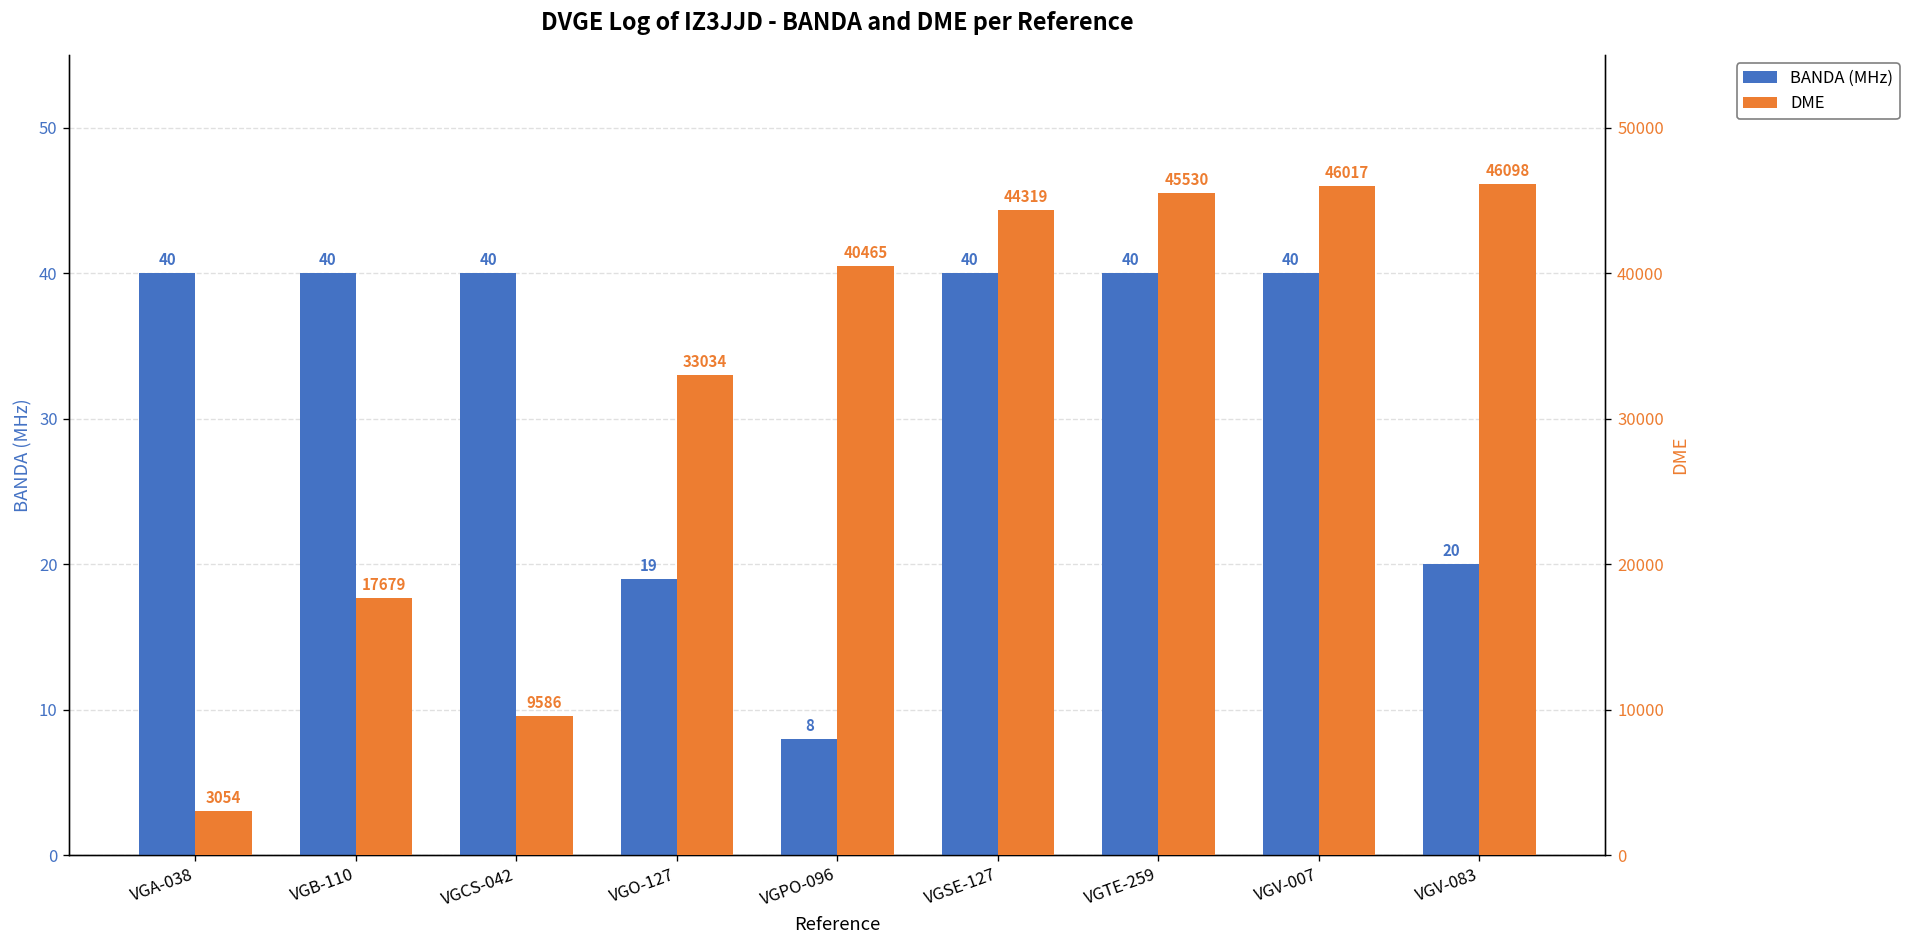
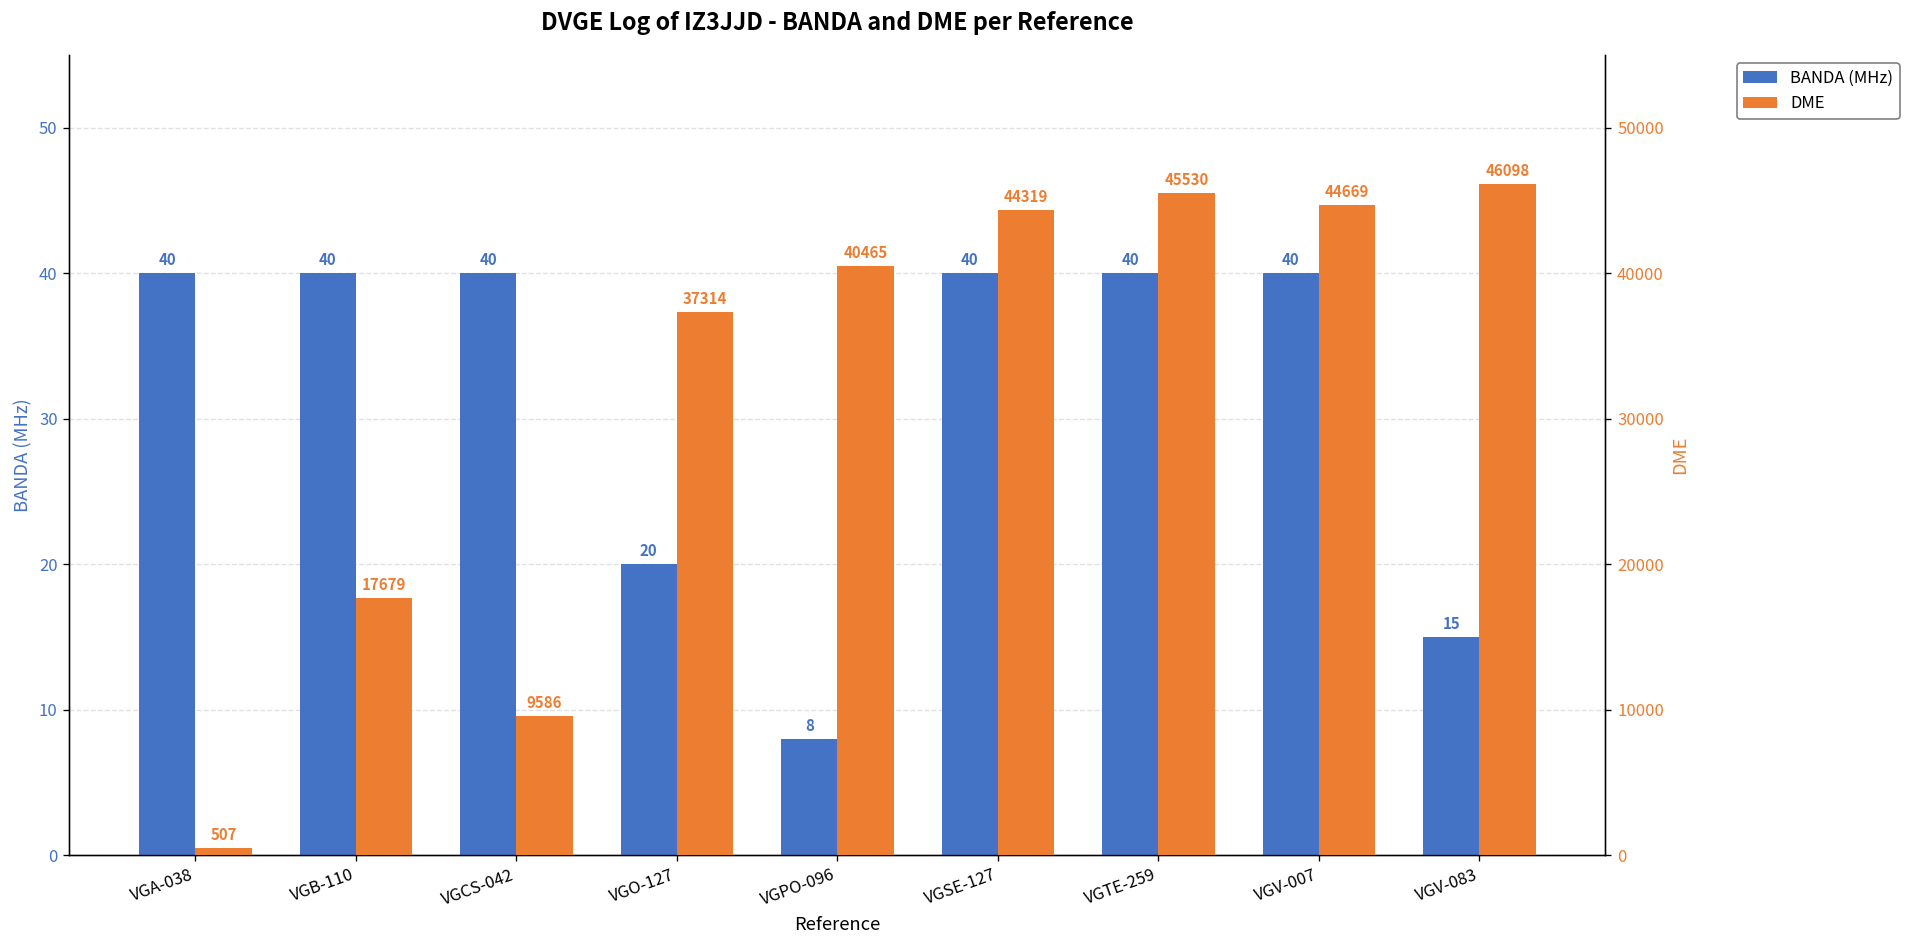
  {
    "BANDA (MHz)": {
      "VGA-038": 40,
      "VGB-110": 40,
      "VGCS-042": 40,
-     "VGO-127": 19,
+     "VGO-127": 20,
      "VGPO-096": 8,
      "VGSE-127": 40,
      "VGTE-259": 40,
      "VGV-007": 40,
-     "VGV-083": 20
+     "VGV-083": 15
    },
    "DME": {
-     "VGA-038": 3054,
+     "VGA-038": 507,
      "VGB-110": 17679,
      "VGCS-042": 9586,
-     "VGO-127": 33034,
+     "VGO-127": 37314,
      "VGPO-096": 40465,
      "VGSE-127": 44319,
      "VGTE-259": 45530,
-     "VGV-007": 46017,
+     "VGV-007": 44669,
      "VGV-083": 46098
    }
  }
